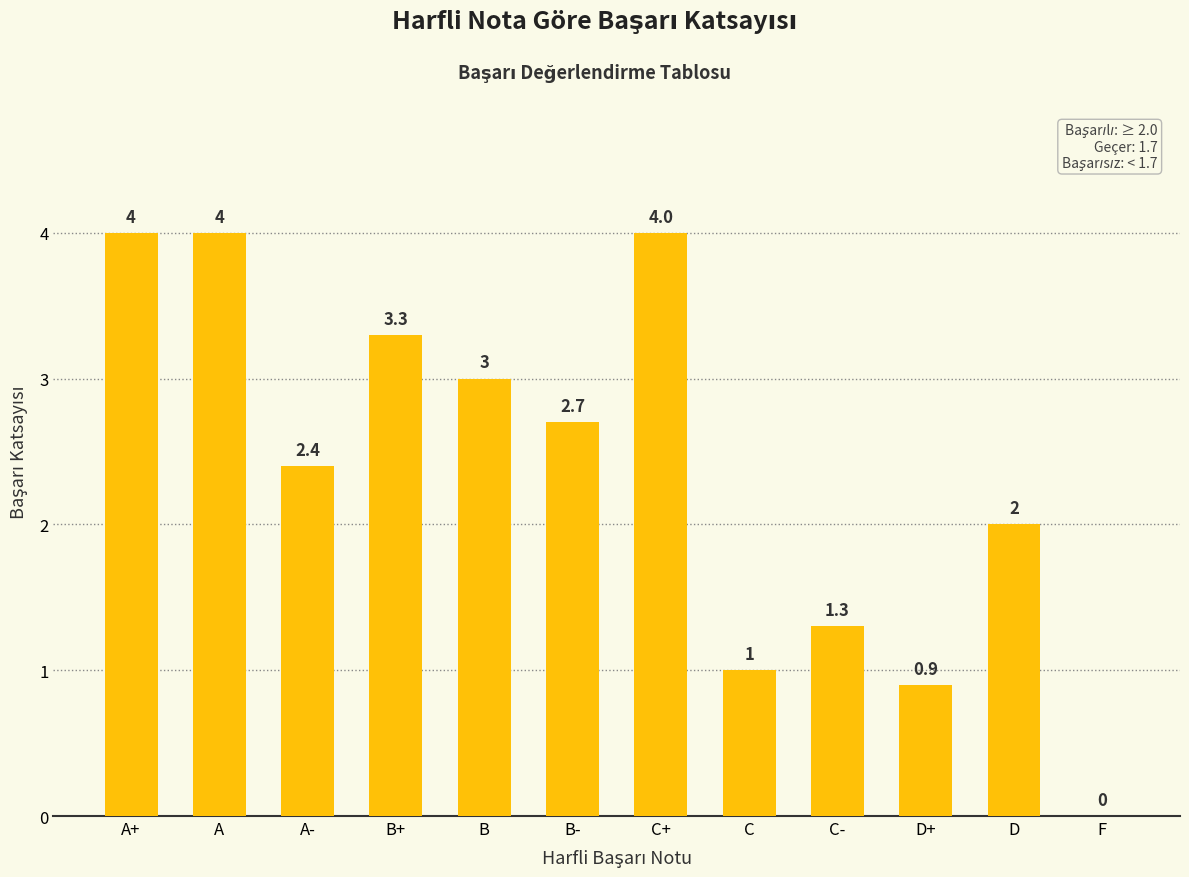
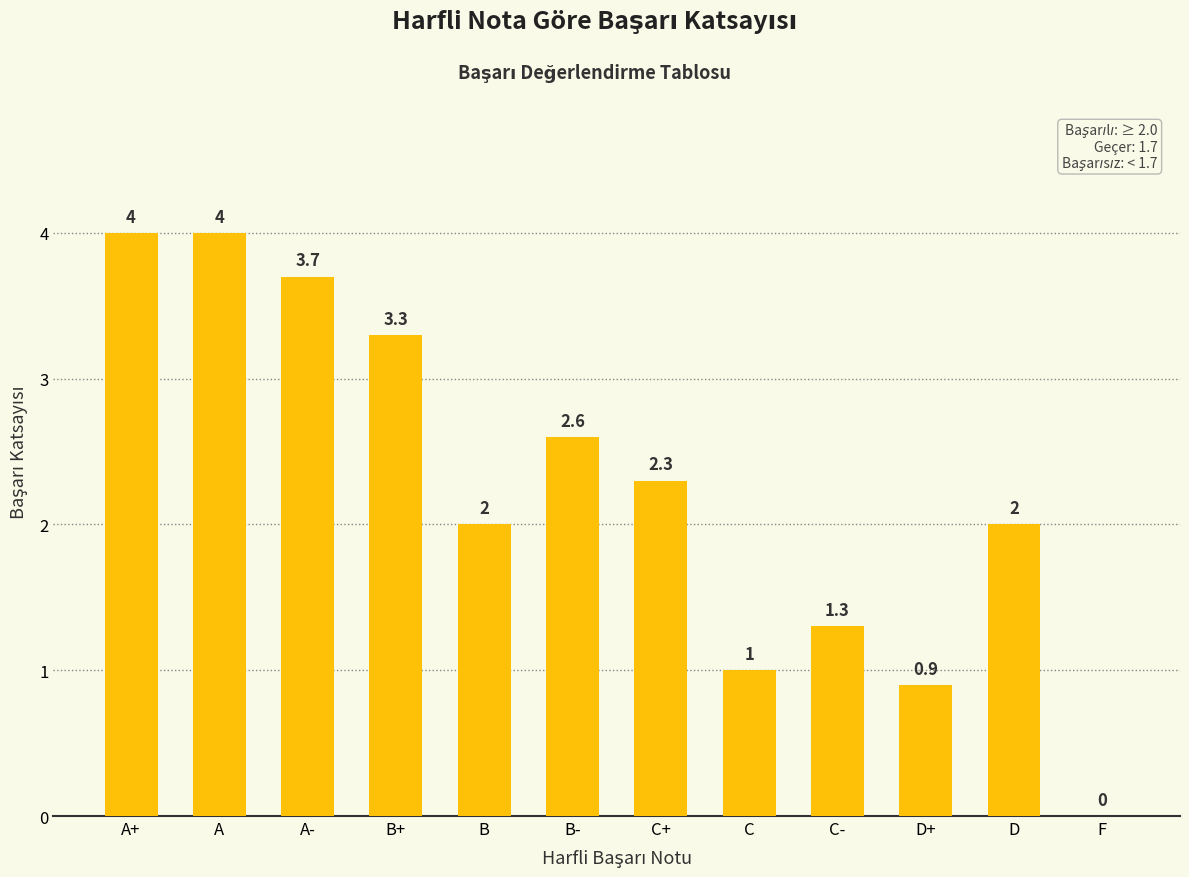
  {
    "A+": 4,
    "A": 4,
-   "A-": 2.4,
+   "A-": 3.7,
    "B+": 3.3,
-   "B": 3,
-   "B-": 2.7,
-   "C+": 4.0,
+   "B": 2,
+   "B-": 2.6,
+   "C+": 2.3,
    "C": 1,
    "C-": 1.3,
    "D+": 0.9,
    "D": 2,
    "F": 0
  }
